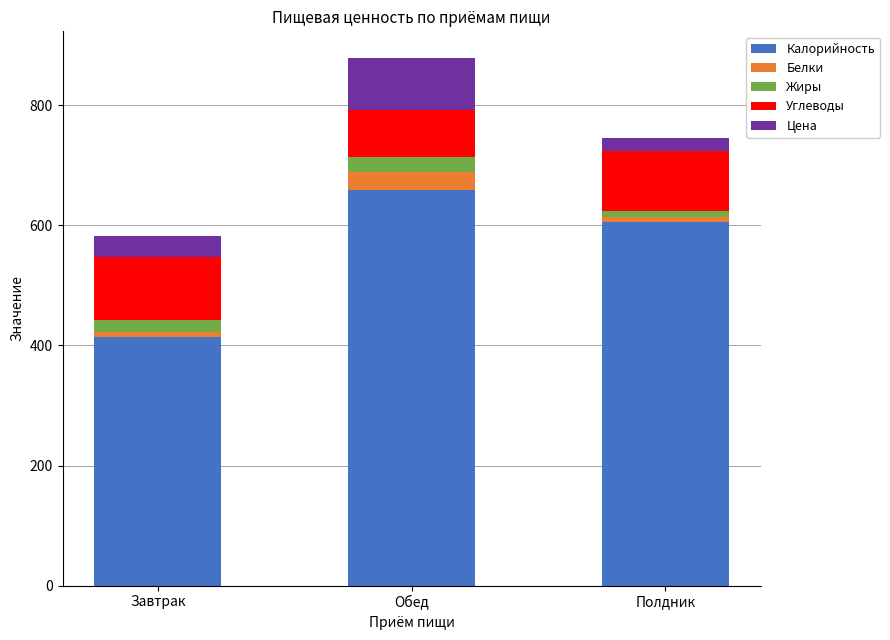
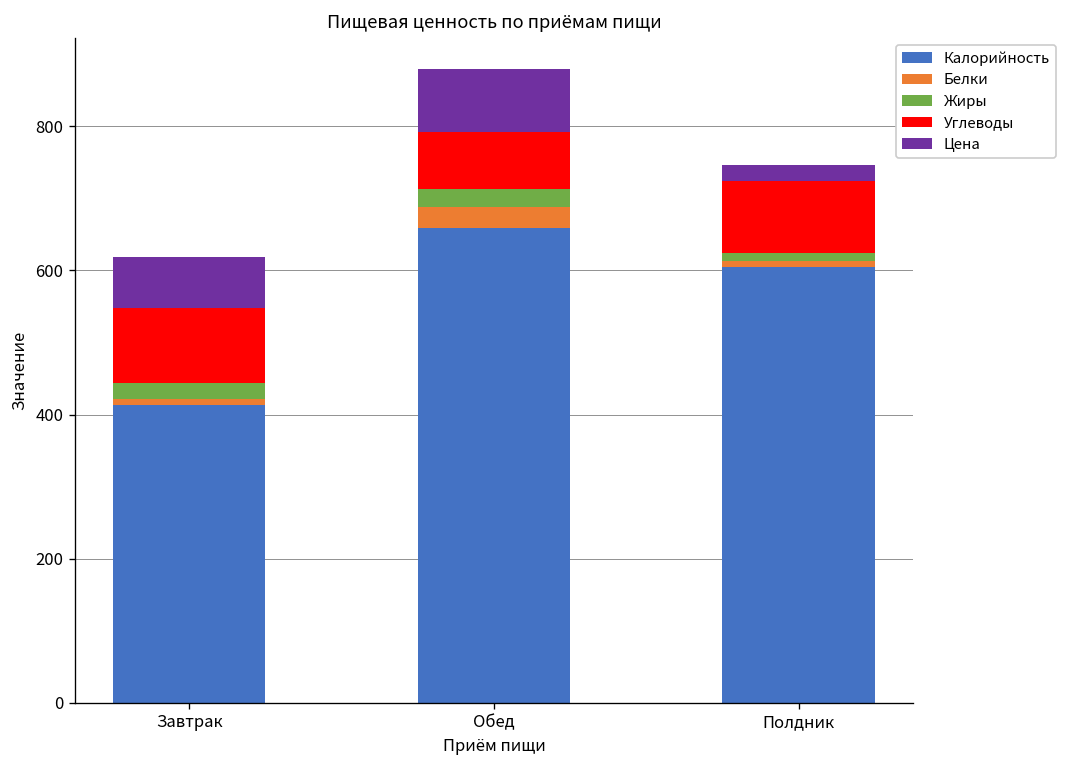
  {
    "Калорийность": {
      "Завтрак": 410,
      "Обед": 660,
      "Полдник": 600
    },
    "Белки": {
      "Завтрак": 10,
      "Обед": 30,
      "Полдник": 10
    },
    "Жиры": {
      "Завтрак": 20,
      "Обед": 20,
      "Полдник": 10
    },
    "Углеводы": {
      "Завтрак": 100,
      "Обед": 80,
      "Полдник": 100
    },
    "Цена": {
-     "Завтрак": 30,
+     "Завтрак": 70,
      "Обед": 90,
      "Полдник": 20
    }
  }
